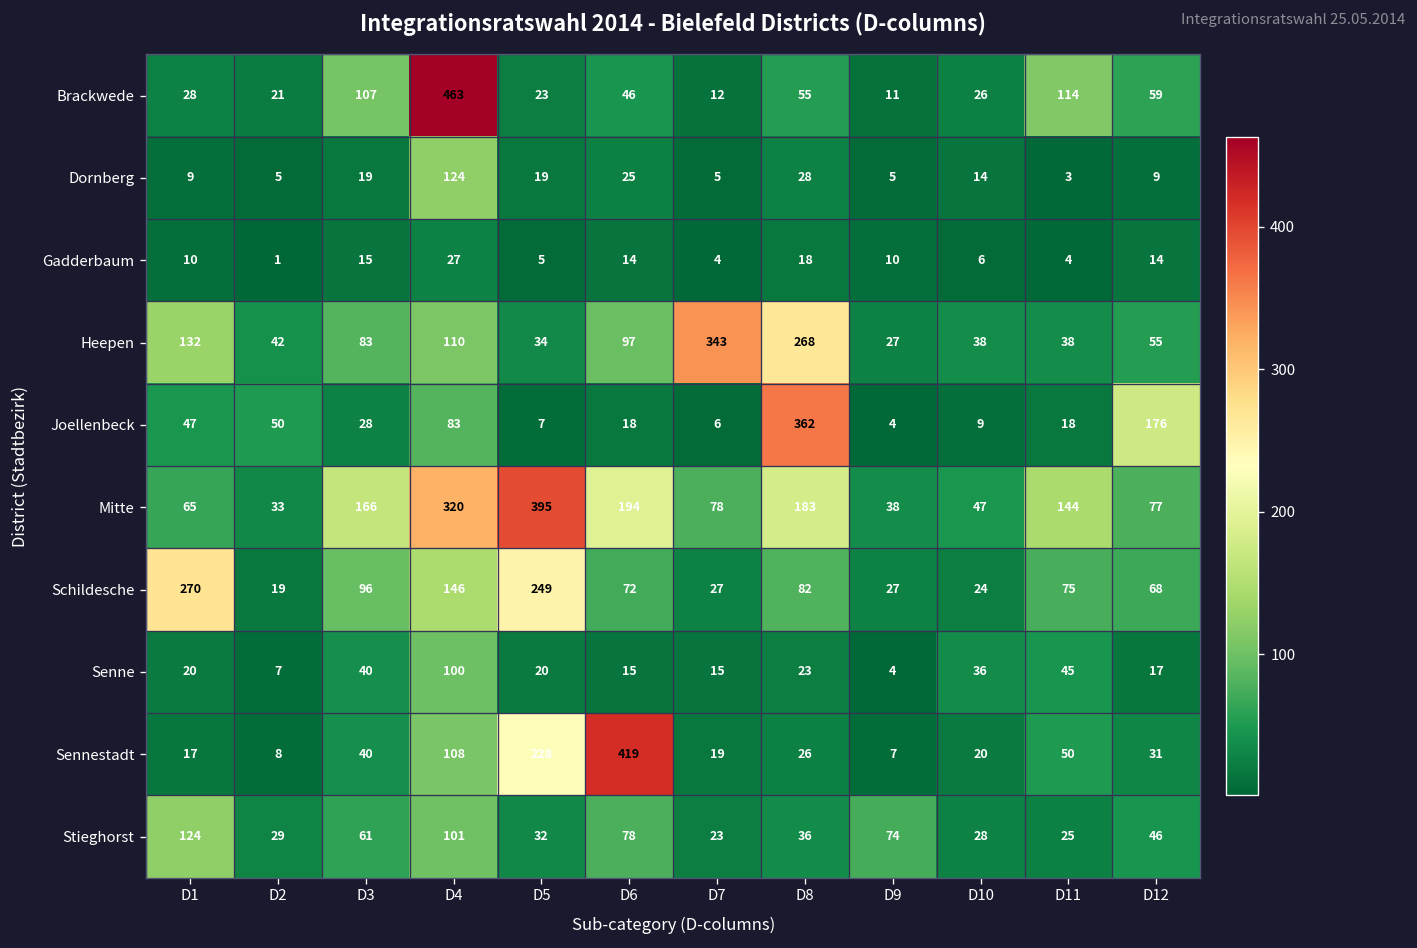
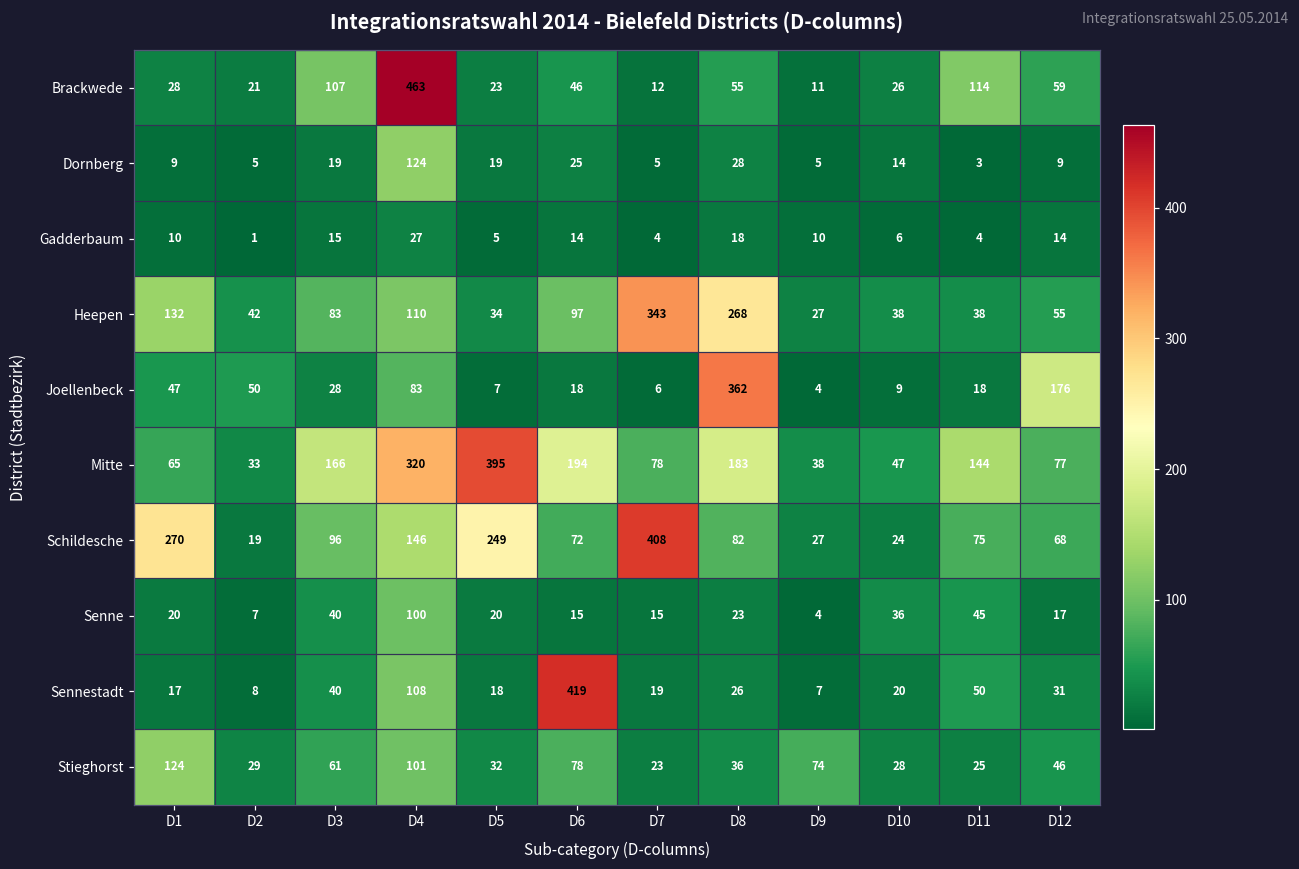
  {
    "Brackwede": {
      "D1": 28,
      "D2": 21,
      "D3": 107,
      "D4": 463,
      "D5": 23,
      "D6": 46,
      "D7": 12,
      "D8": 55,
      "D9": 11,
      "D10": 26,
      "D11": 114,
      "D12": 59
    },
    "Dornberg": {
      "D1": 9,
      "D2": 5,
      "D3": 19,
      "D4": 124,
      "D5": 19,
      "D6": 25,
      "D7": 5,
      "D8": 28,
      "D9": 5,
      "D10": 14,
      "D11": 3,
      "D12": 9
    },
    "Gadderbaum": {
      "D1": 10,
      "D2": 1,
      "D3": 15,
      "D4": 27,
      "D5": 5,
      "D6": 14,
      "D7": 4,
      "D8": 18,
      "D9": 10,
      "D10": 6,
      "D11": 4,
      "D12": 14
    },
    "Heepen": {
      "D1": 132,
      "D2": 42,
      "D3": 83,
      "D4": 110,
      "D5": 34,
      "D6": 97,
      "D7": 343,
      "D8": 268,
      "D9": 27,
      "D10": 38,
      "D11": 38,
      "D12": 55
    },
    "Joellenbeck": {
      "D1": 47,
      "D2": 50,
      "D3": 28,
      "D4": 83,
      "D5": 7,
      "D6": 18,
      "D7": 6,
      "D8": 362,
      "D9": 4,
      "D10": 9,
      "D11": 18,
      "D12": 176
    },
    "Mitte": {
      "D1": 65,
      "D2": 33,
      "D3": 166,
      "D4": 320,
      "D5": 395,
      "D6": 194,
      "D7": 78,
      "D8": 183,
      "D9": 38,
      "D10": 47,
      "D11": 144,
      "D12": 77
    },
    "Schildesche": {
      "D1": 270,
      "D2": 19,
      "D3": 96,
      "D4": 146,
      "D5": 249,
      "D6": 72,
-     "D7": 27,
+     "D7": 408,
      "D8": 82,
      "D9": 27,
      "D10": 24,
      "D11": 75,
      "D12": 68
    },
    "Senne": {
      "D1": 20,
      "D2": 7,
      "D3": 40,
      "D4": 100,
      "D5": 20,
      "D6": 15,
      "D7": 15,
      "D8": 23,
      "D9": 4,
      "D10": 36,
      "D11": 45,
      "D12": 17
    },
    "Sennestadt": {
      "D1": 17,
      "D2": 8,
      "D3": 40,
      "D4": 108,
-     "D5": 228,
+     "D5": 18,
      "D6": 419,
      "D7": 19,
      "D8": 26,
      "D9": 7,
      "D10": 20,
      "D11": 50,
      "D12": 31
    },
    "Stieghorst": {
      "D1": 124,
      "D2": 29,
      "D3": 61,
      "D4": 101,
      "D5": 32,
      "D6": 78,
      "D7": 23,
      "D8": 36,
      "D9": 74,
      "D10": 28,
      "D11": 25,
      "D12": 46
    }
  }
